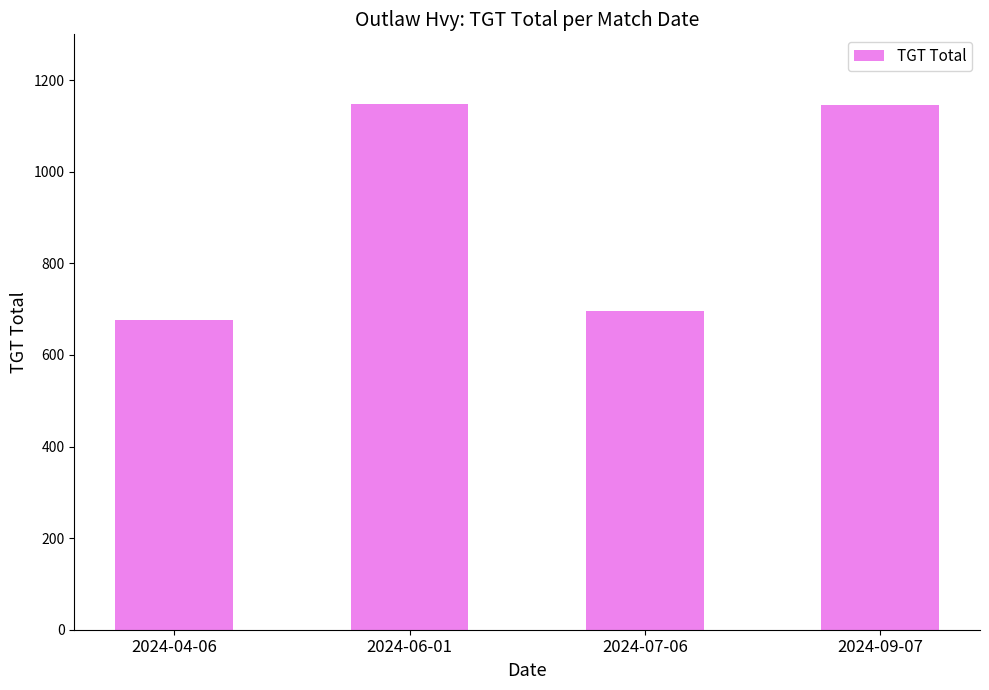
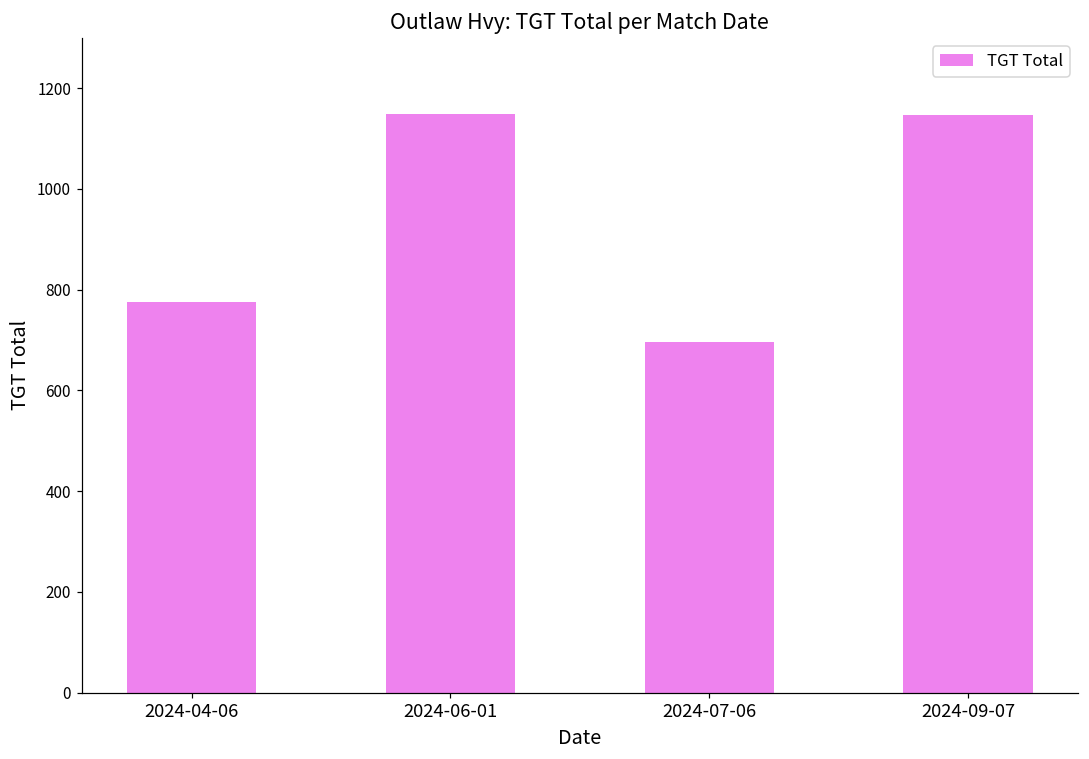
  {
-   "2024-04-06": 680,
+   "2024-04-06": 780,
    "2024-06-01": 1150,
    "2024-07-06": 700,
    "2024-09-07": 1150
  }
